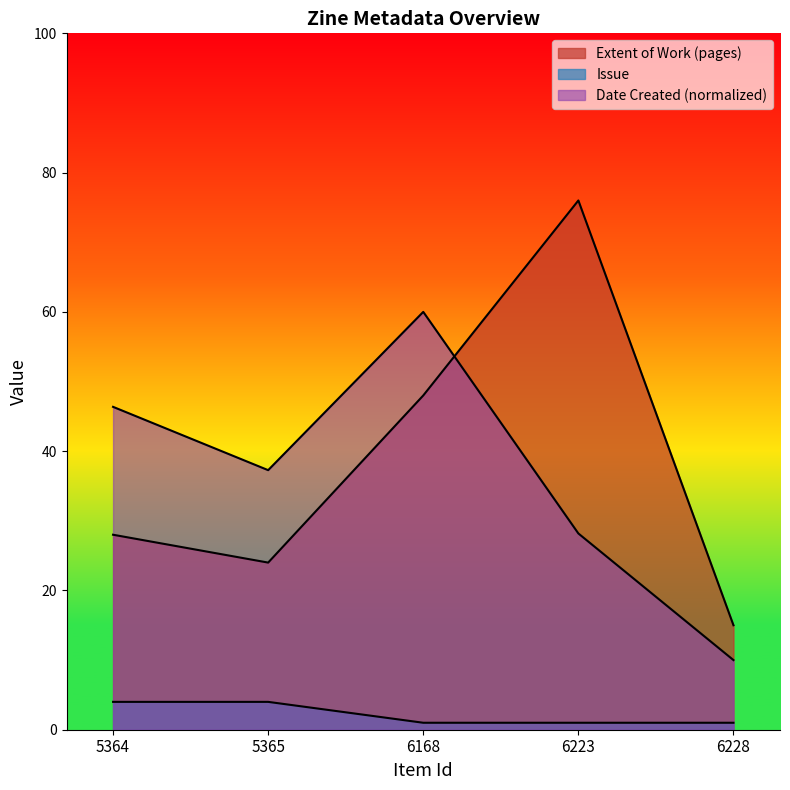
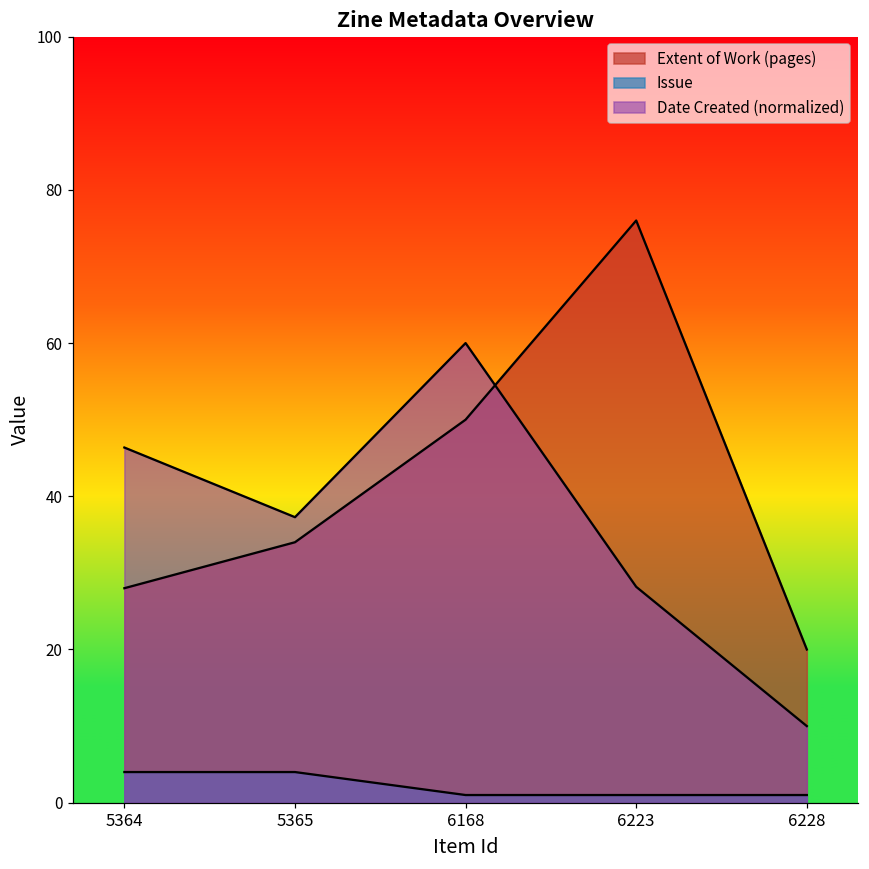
  {
    "Extent of Work (pages)": {
      "5364": 28,
-     "5365": 24,
-     "6168": 48,
+     "5365": 34,
+     "6168": 50,
      "6223": 76,
-     "6228": 15
+     "6228": 20
    },
    "Issue": {
      "5364": 4,
      "5365": 4,
      "6168": 1,
      "6223": 1,
      "6228": 1
    },
    "Date Created (normalized)": {
      "5364": 46,
      "5365": 37,
      "6168": 60,
      "6223": 28,
      "6228": 10
    }
  }
